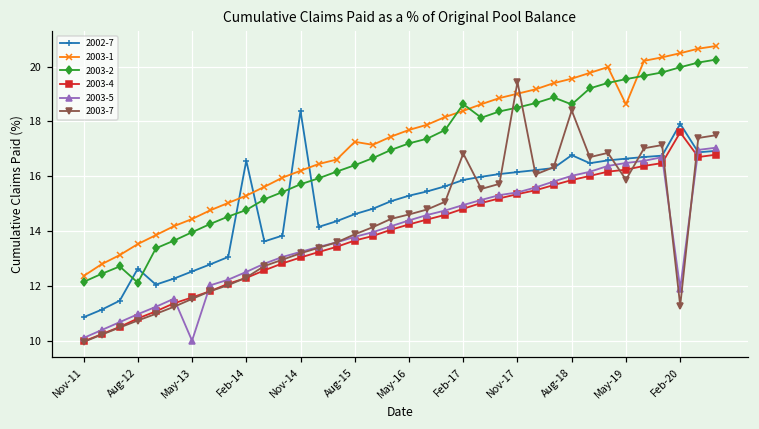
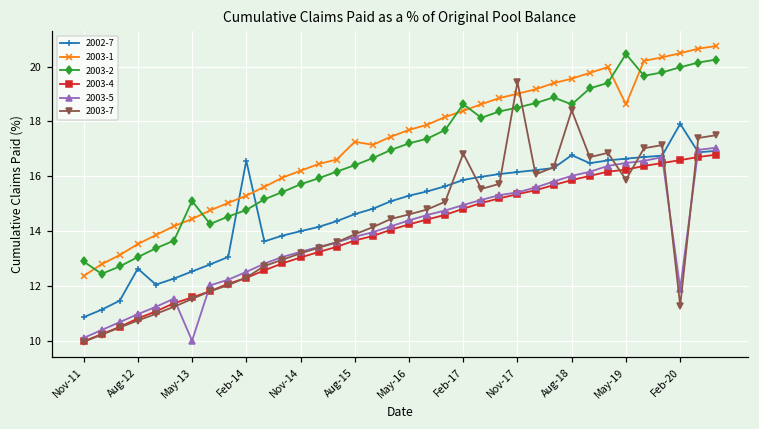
  {
    "2002-7": {
      "Nov-11": 10.9,
      "Aug-12": 12.6,
      "May-13": 12.5,
      "Feb-14": 16.6,
-     "Nov-14": 18.4,
+     "Nov-14": 14.0,
      "Aug-15": 14.6,
      "May-16": 15.3,
      "Feb-17": 15.9,
      "Nov-17": 16.2,
      "Aug-18": 16.8,
      "May-19": 16.6,
      "Feb-20": 17.9
    },
    "2003-1": {
      "Nov-11": 12.4,
      "Aug-12": 13.5,
      "May-13": 14.4,
      "Feb-14": 15.3,
      "Nov-14": 16.2,
      "Aug-15": 17.3,
      "May-16": 17.7,
      "Feb-17": 18.4,
      "Nov-17": 19.0,
      "Aug-18": 19.6,
      "May-19": 18.6,
      "Feb-20": 20.5
    },
    "2003-2": {
-     "Nov-11": 12.1,
-     "Aug-12": 12.1,
-     "May-13": 14.0,
+     "Nov-11": 12.9,
+     "Aug-12": 13.1,
+     "May-13": 15.1,
      "Feb-14": 14.8,
      "Nov-14": 15.7,
      "Aug-15": 16.4,
      "May-16": 17.2,
      "Feb-17": 18.6,
      "Nov-17": 18.5,
      "Aug-18": 18.6,
-     "May-19": 19.5,
+     "May-19": 20.5,
      "Feb-20": 20.0
    },
    "2003-4": {
      "Nov-14": 13.0,
      "Aug-15": 13.7,
      "May-16": 14.2,
      "Feb-17": 14.8,
      "Aug-18": 15.9,
      "May-19": 16.2,
-     "Feb-20": 17.6
+     "Feb-20": 16.6
    },
    "2003-5": {
      "Nov-11": 10.1,
      "Aug-12": 11.0,
      "May-13": 10.0,
      "Feb-14": 12.5,
      "May-16": 14.4,
      "Feb-17": 15.0,
      "Aug-18": 16.0,
      "May-19": 16.5,
      "Feb-20": 11.9
    },
    "2003-7": {
      "May-16": 14.6,
      "Feb-17": 16.8,
      "Nov-17": 19.4,
      "Aug-18": 18.4,
      "May-19": 15.9,
      "Feb-20": 11.3
    }
  }
